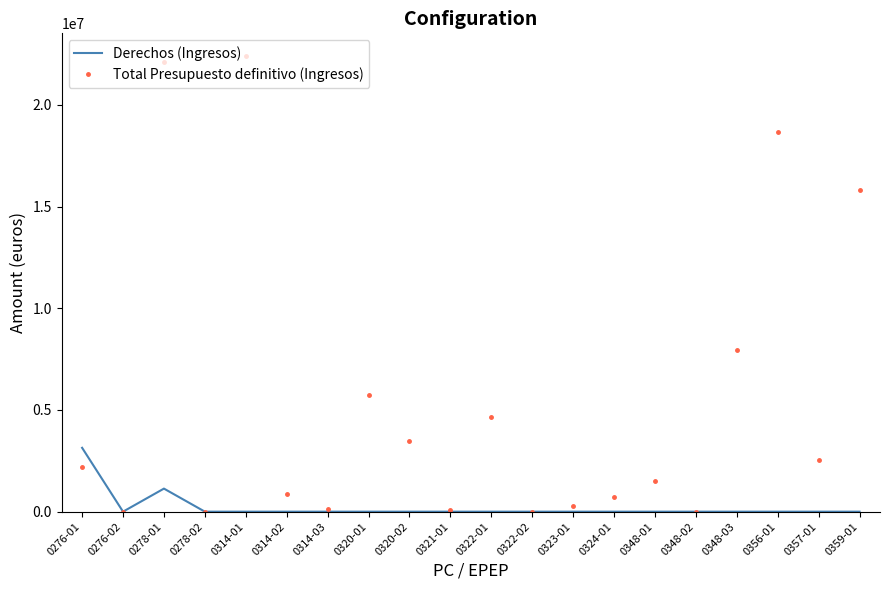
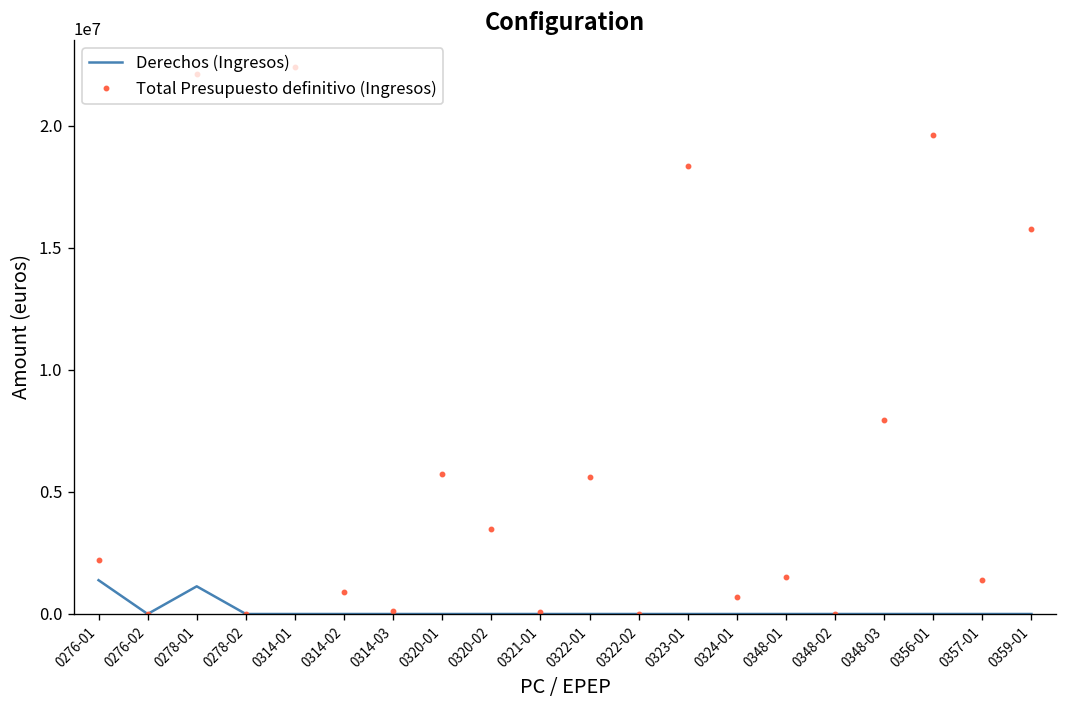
  {
    "Derechos (Ingresos)": {
-     "0276-01": 3100000,
+     "0276-01": 1400000,
      "0278-01": 1100000,
      "0314-01": 0,
      "0314-02": 0,
      "0314-03": 0,
      "0320-01": 0,
      "0320-02": 0,
      "0322-01": 0,
      "0323-01": 0,
      "0324-01": 0,
      "0348-01": 0,
      "0348-03": 0,
      "0356-01": 0,
      "0357-01": 0,
      "0359-01": 0
    },
    "Total Presupuesto definitivo (Ingresos)": {
      "0276-01": 2200000,
      "0314-02": 900000,
      "0314-03": 100000,
      "0320-01": 5700000,
      "0320-02": 3500000,
-     "0322-01": 4700000,
-     "0323-01": 300000,
+     "0322-01": 5600000,
+     "0323-01": 18300000,
      "0324-01": 700000,
      "0348-01": 1500000,
      "0348-03": 8000000,
-     "0356-01": 18700000,
-     "0357-01": 2500000,
+     "0356-01": 19600000,
+     "0357-01": 1400000,
      "0359-01": 15800000
    }
  }
